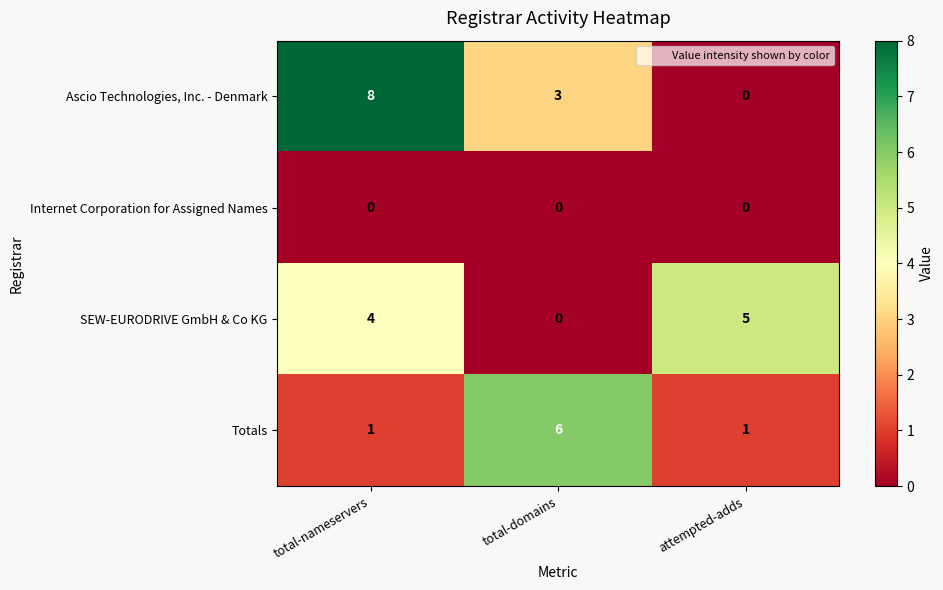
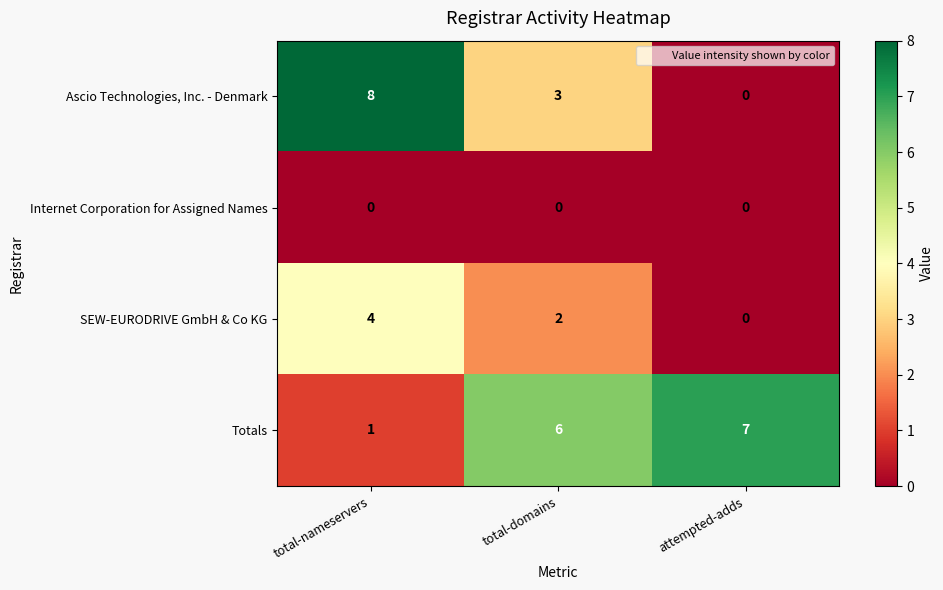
  {
    "Ascio Technologies, Inc. - Denmark": {
      "total-nameservers": 8,
      "total-domains": 3,
      "attempted-adds": 0
    },
    "Internet Corporation for Assigned Names": {
      "total-nameservers": 0,
      "total-domains": 0,
      "attempted-adds": 0
    },
    "SEW-EURODRIVE GmbH & Co KG": {
      "total-nameservers": 4,
-     "total-domains": 0,
-     "attempted-adds": 5
+     "total-domains": 2,
+     "attempted-adds": 0
    },
    "Totals": {
      "total-nameservers": 1,
      "total-domains": 6,
-     "attempted-adds": 1
+     "attempted-adds": 7
    }
  }
